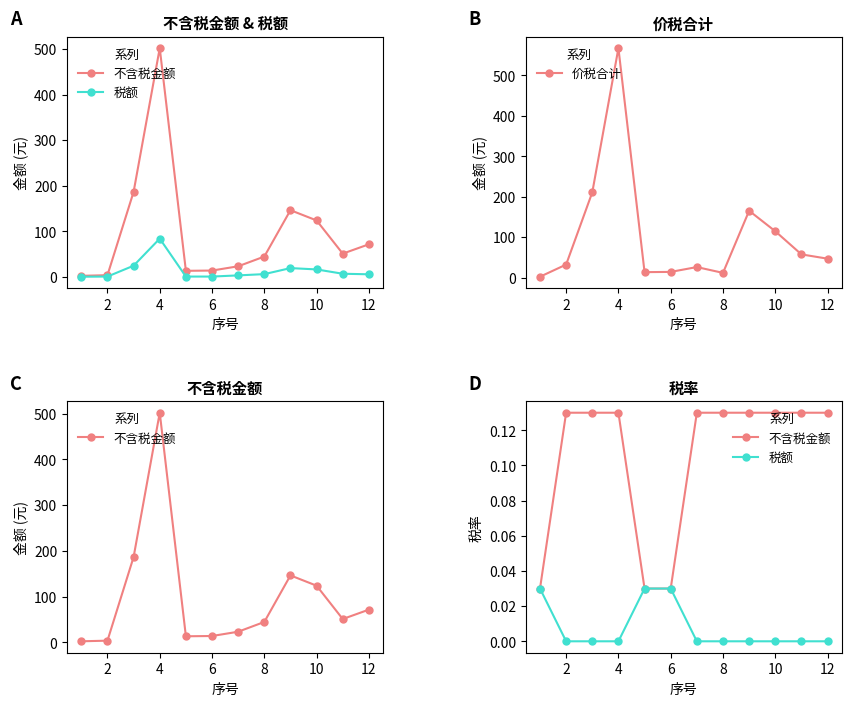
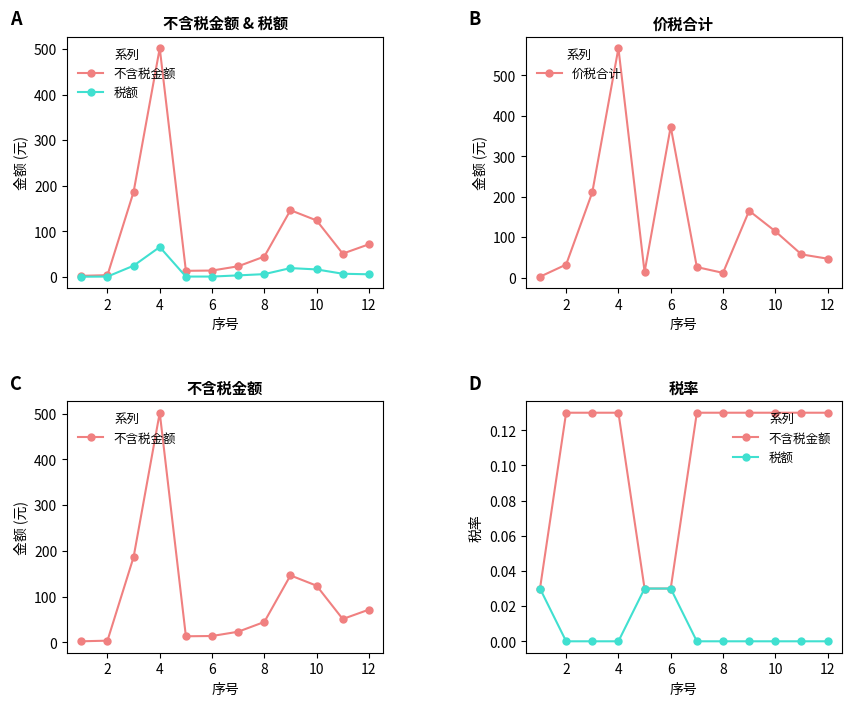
  {
    "不含税金额 & 税额": {
      "不含税金额": {
        "4": 500,
        "6": 10,
        "8": 40,
        "10": 120,
        "12": 70
      },
      "税额": {
-       "4": 80,
+       "4": 70,
        "6": 0,
        "8": 10,
        "10": 20,
        "12": 10
      }
    },
    "价税合计": {
      "2": 30,
      "4": 570,
-     "6": 10,
+     "6": 370,
      "8": 10,
      "10": 110,
      "12": 50
    },
    "不含税金额": {
      "2": 0,
      "4": 500,
      "6": 10,
      "8": 40,
      "10": 120,
      "12": 70
    },
    "税率": {
      "不含税金额": {
        "2": 0.130,
        "4": 0.130,
        "8": 0.130,
        "10": 0.130,
        "12": 0.130
      },
      "税额": {
        "2": 0.000,
        "4": 0.000,
        "8": 0.000,
        "10": 0.000,
        "12": 0.000
      }
    }
  }
